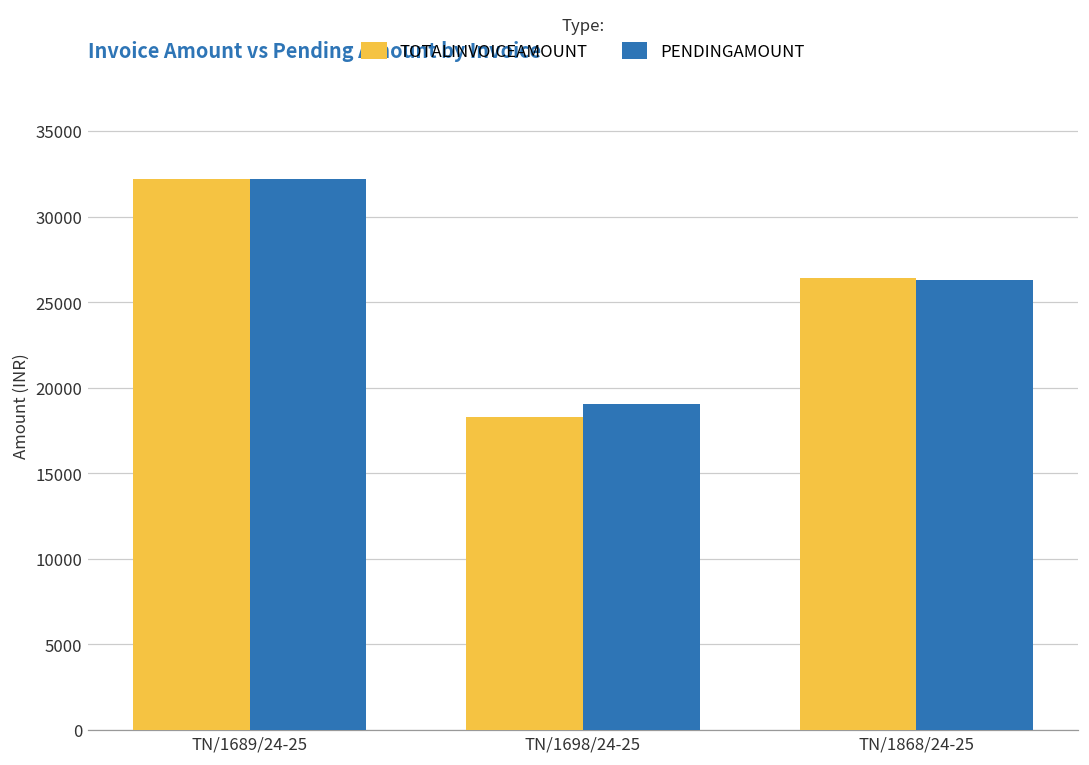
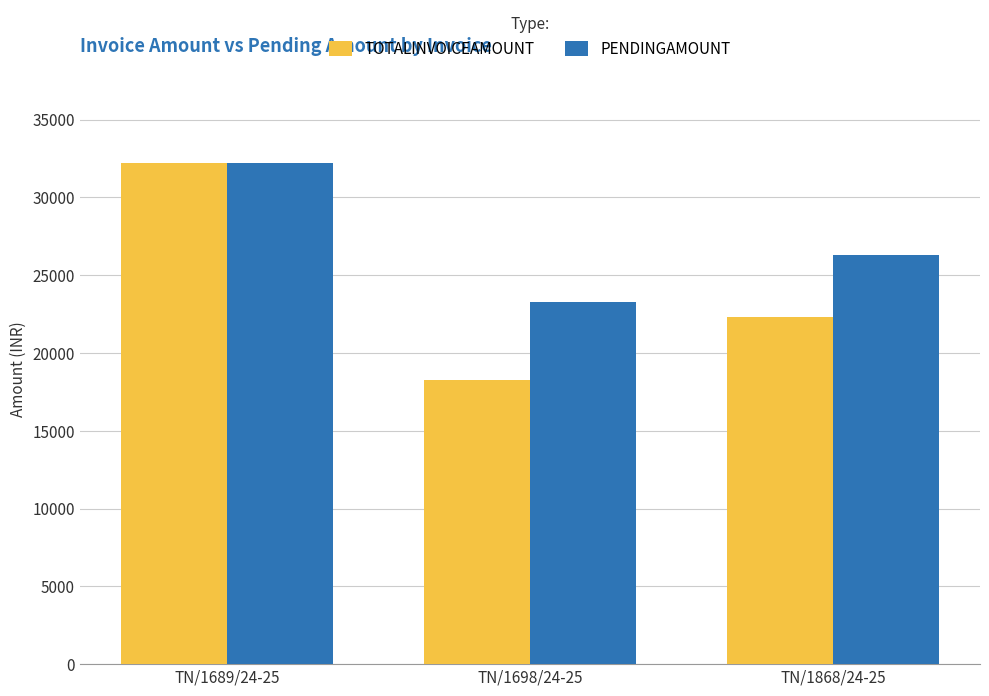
  {
    "TOTALINVOICEAMOUNT": {
      "TN/1689/24-25": 32200,
      "TN/1698/24-25": 18300,
-     "TN/1868/24-25": 26400
+     "TN/1868/24-25": 22300
    },
    "PENDINGAMOUNT": {
      "TN/1689/24-25": 32200,
-     "TN/1698/24-25": 19000,
+     "TN/1698/24-25": 23300,
      "TN/1868/24-25": 26300
    }
  }
